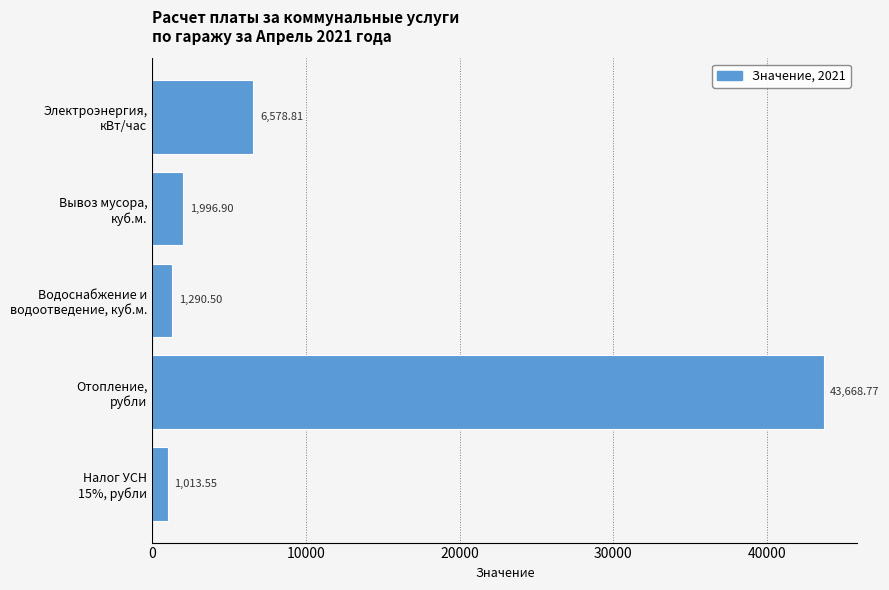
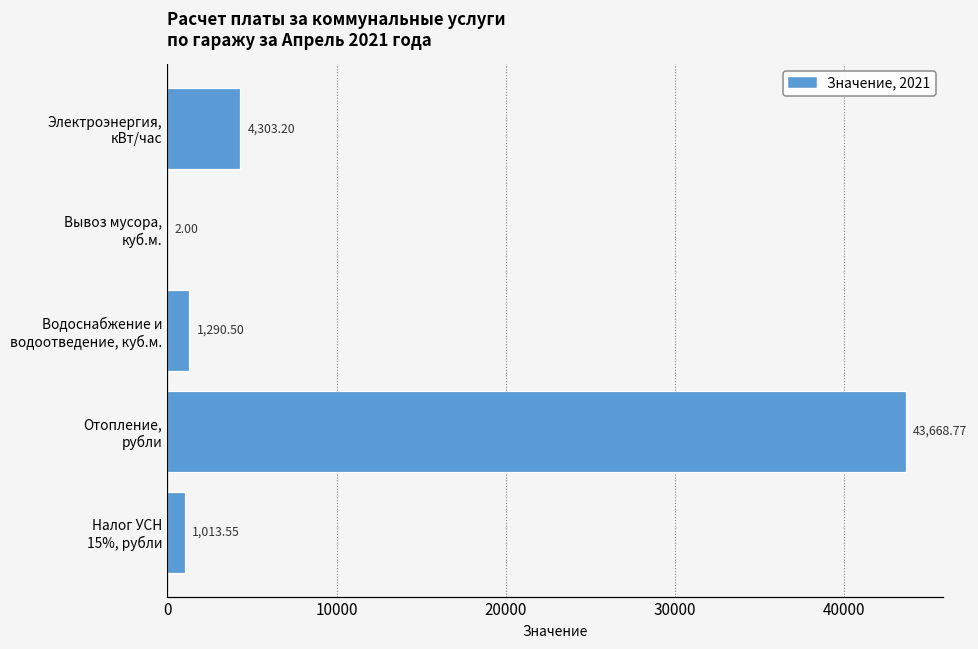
  {
-   "Электроэнергия, кВт/час": "6,578.81",
-   "Вывоз мусора, куб.м.": "1,996.90",
+   "Электроэнергия, кВт/час": "4,303.20",
+   "Вывоз мусора, куб.м.": "2.00",
    "Водоснабжение и водоотведение, куб.м.": "1,290.50",
    "Отопление, рубли": "43,668.77",
    "Налог УСН 15%, рубли": "1,013.55"
  }
